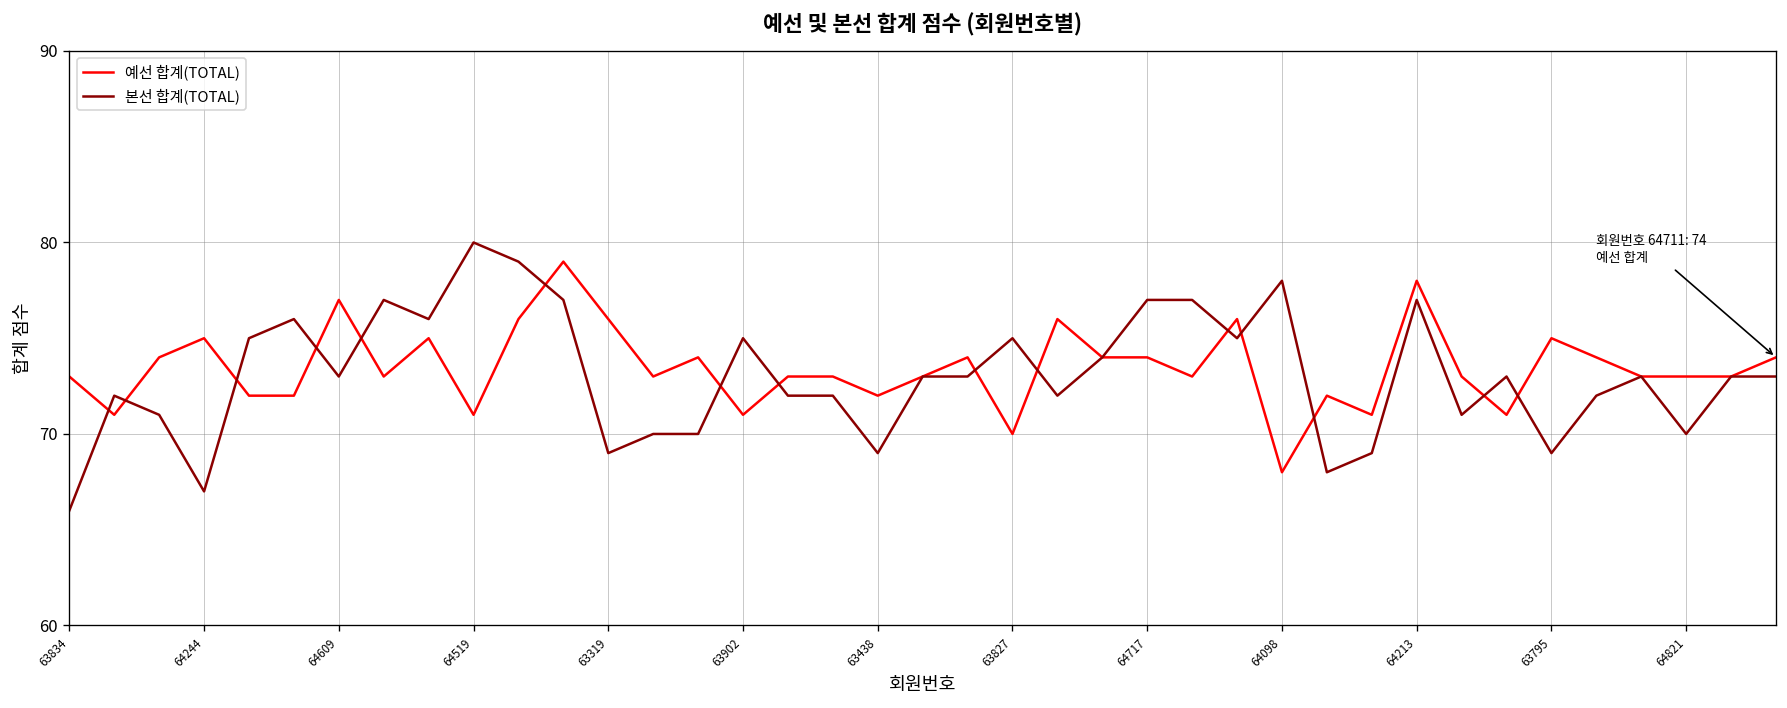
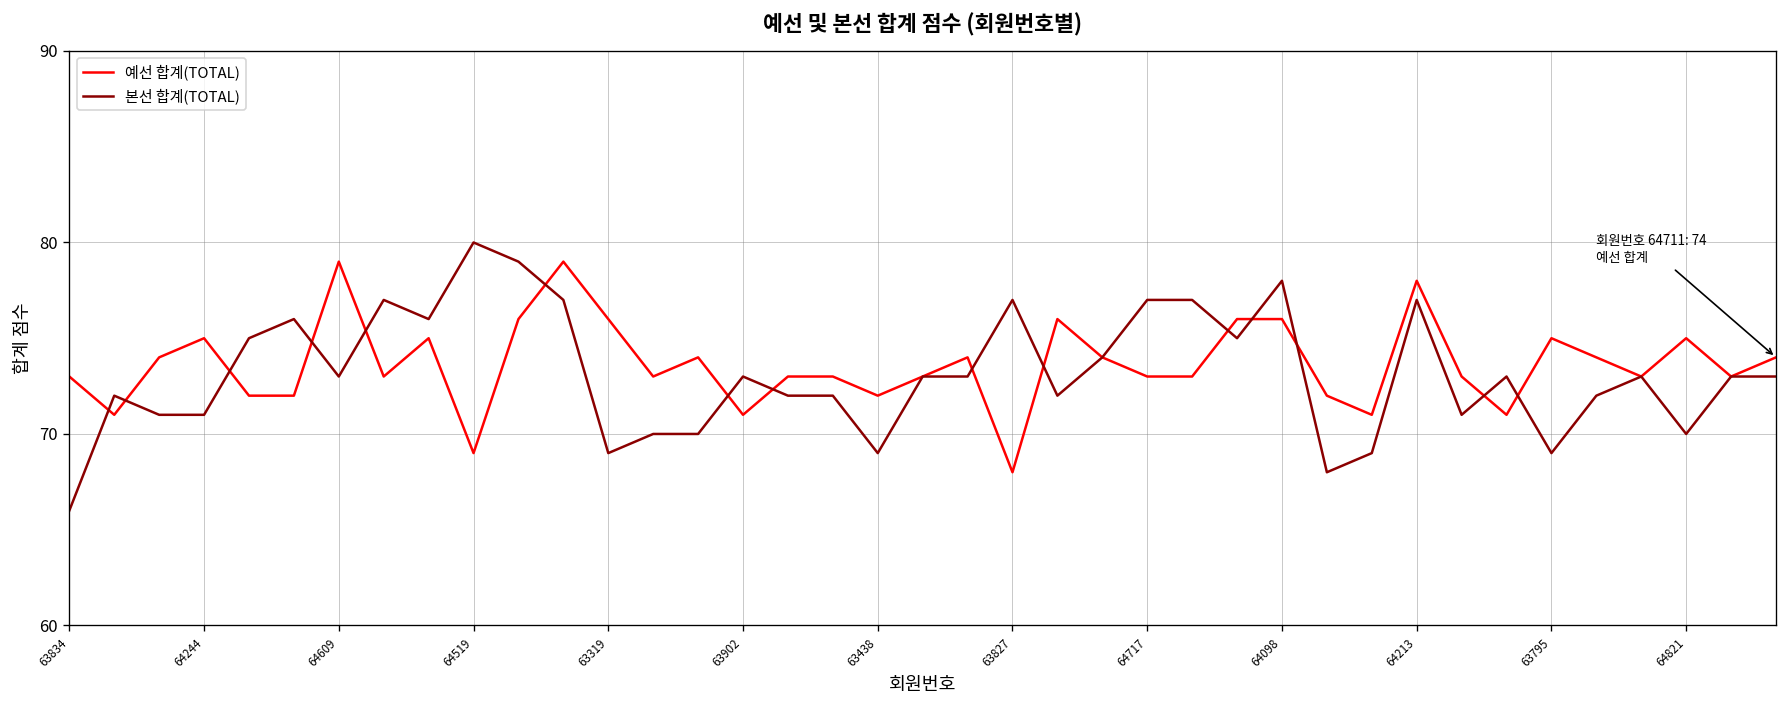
  {
    "예선 합계(TOTAL)": {
      "63834": 73,
      "64244": 75,
-     "64609": 77,
-     "64519": 71,
+     "64609": 79,
+     "64519": 69,
      "63319": 76,
      "63902": 71,
      "63438": 72,
-     "63827": 70,
-     "64717": 74,
-     "64098": 68,
+     "63827": 68,
+     "64717": 73,
+     "64098": 76,
      "64213": 78,
      "63795": 75,
-     "64821": 73
+     "64821": 75
    },
    "본선 합계(TOTAL)": {
      "63834": 66,
-     "64244": 67,
+     "64244": 71,
      "64609": 73,
      "64519": 80,
      "63319": 69,
-     "63902": 75,
+     "63902": 73,
      "63438": 69,
-     "63827": 75,
+     "63827": 77,
      "64717": 77,
      "64098": 78,
      "64213": 77,
      "63795": 69,
      "64821": 70
    }
  }
